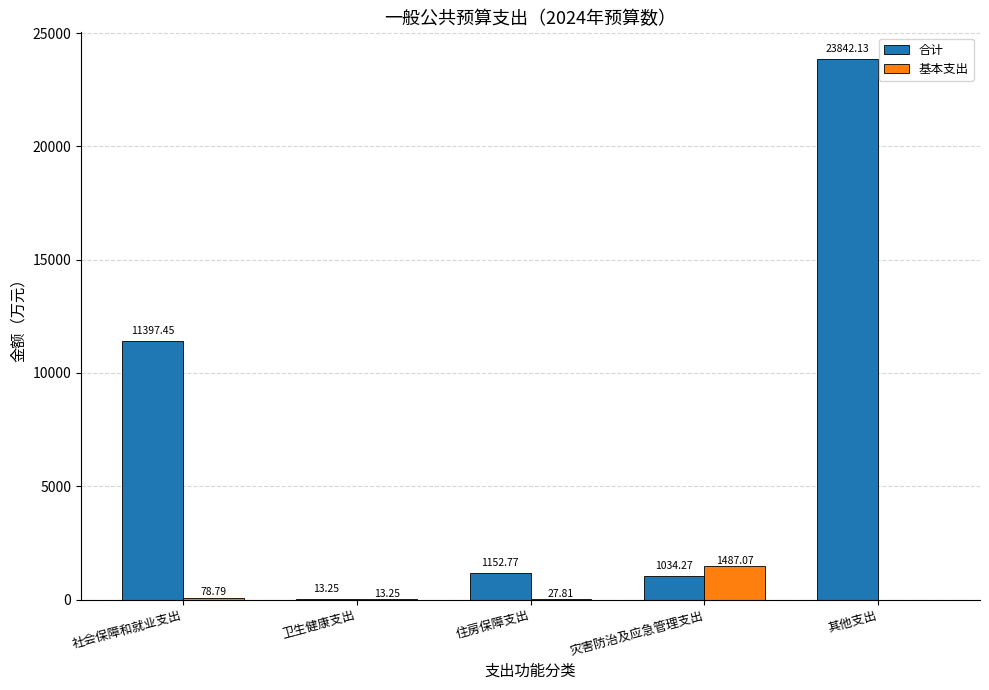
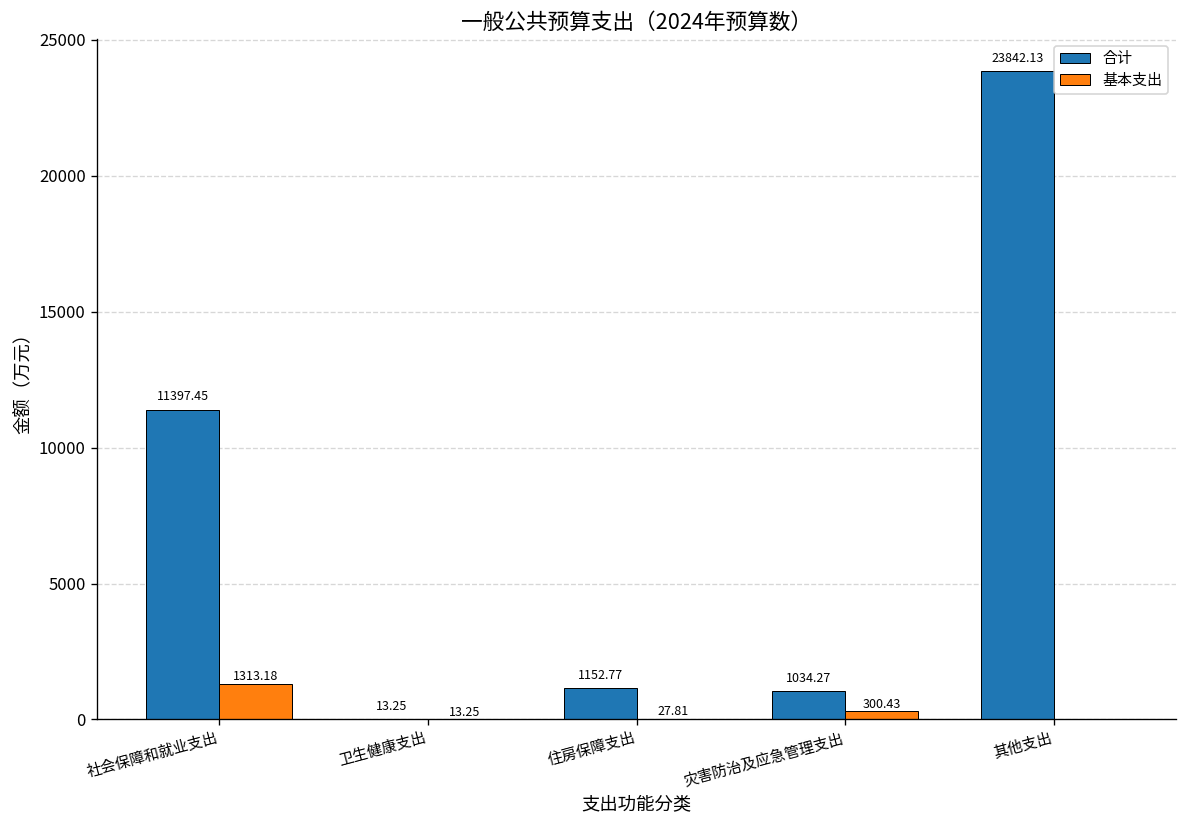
  {
    "合计": {
      "社会保障和就业支出": 11397.45,
      "卫生健康支出": 13.25,
      "住房保障支出": 1152.77,
      "灾害防治及应急管理支出": 1034.27,
      "其他支出": 23842.13
    },
    "基本支出": {
-     "社会保障和就业支出": 78.79,
+     "社会保障和就业支出": 1313.18,
      "卫生健康支出": 13.25,
      "住房保障支出": 27.81,
-     "灾害防治及应急管理支出": 1487.07
+     "灾害防治及应急管理支出": 300.43
    }
  }
